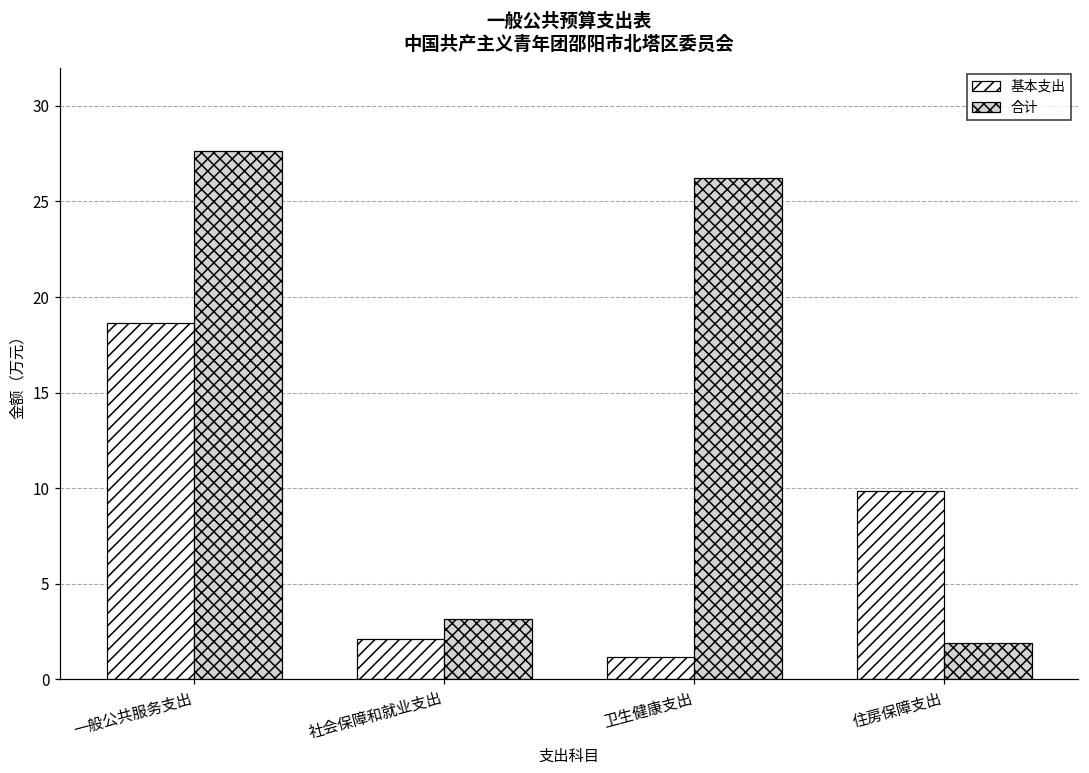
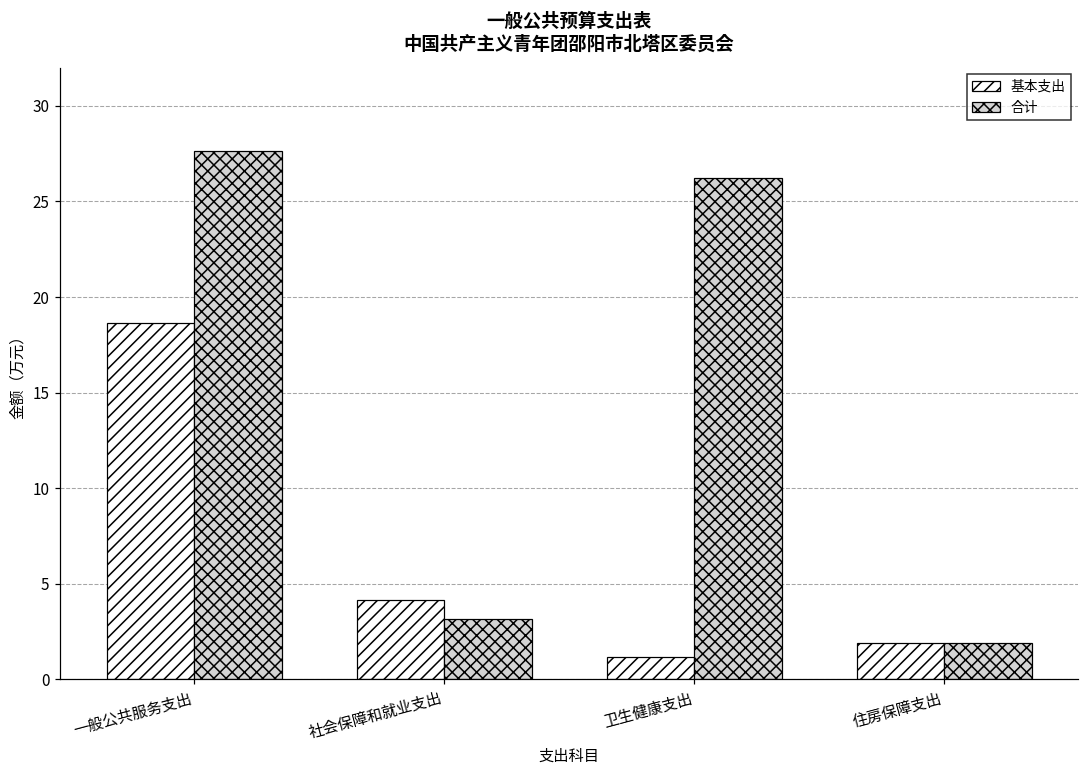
  {
    "基本支出": {
      "一般公共服务支出": 18.6,
-     "社会保障和就业支出": 2.1,
+     "社会保障和就业支出": 4.2,
      "卫生健康支出": 1.2,
-     "住房保障支出": 9.8
+     "住房保障支出": 1.9
    },
    "合计": {
      "一般公共服务支出": 27.6,
      "社会保障和就业支出": 3.1,
      "卫生健康支出": 26.2,
      "住房保障支出": 1.9
    }
  }
